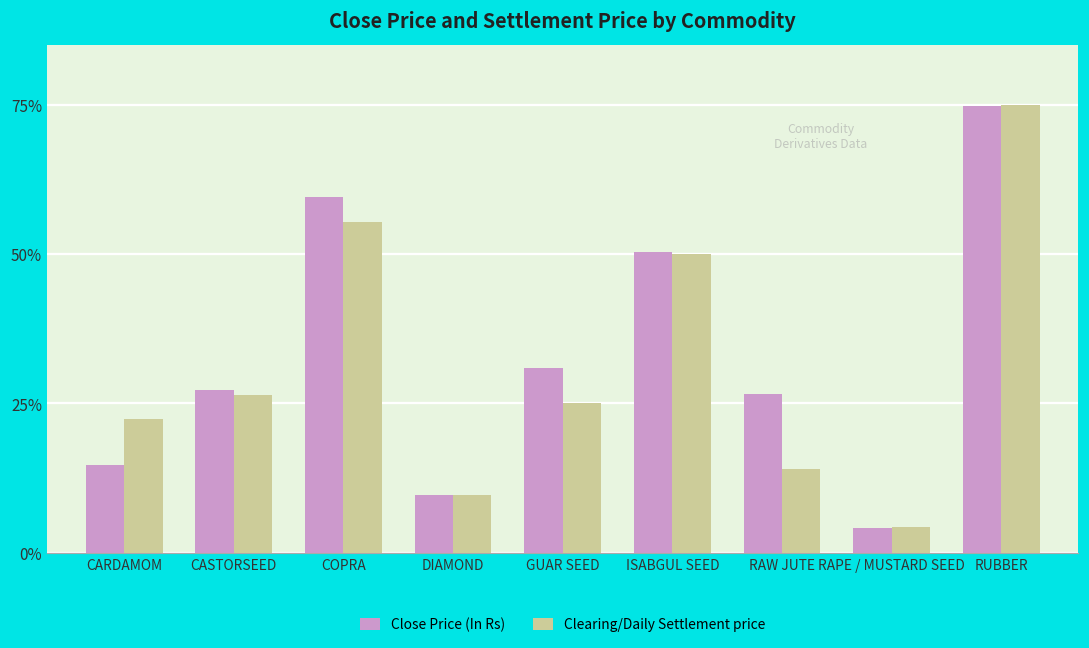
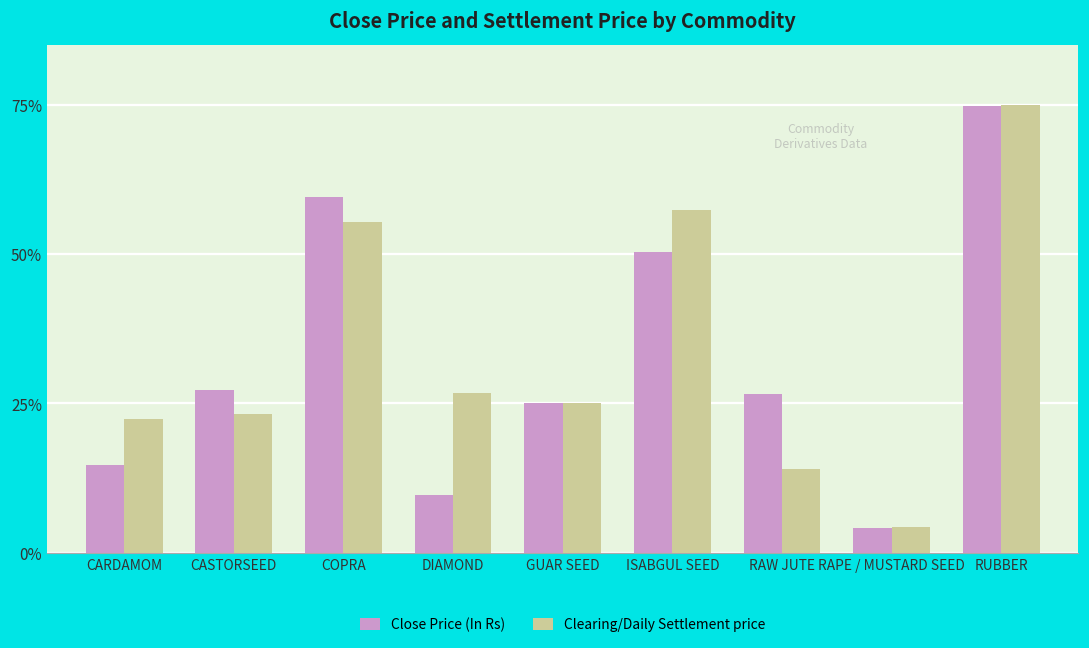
  {
    "Close Price (In Rs)": {
      "CARDAMOM": "15%",
      "CASTORSEED": "27%",
      "COPRA": "60%",
      "DIAMOND": "10%",
-     "GUAR SEED": "31%",
+     "GUAR SEED": "25%",
      "ISABGUL SEED": "50%",
      "RAW JUTE": "26%",
      "RAPE / MUSTARD SEED": "4%",
      "RUBBER": "75%"
    },
    "Clearing/Daily Settlement price": {
      "CARDAMOM": "22%",
-     "CASTORSEED": "26%",
+     "CASTORSEED": "23%",
      "COPRA": "55%",
-     "DIAMOND": "10%",
+     "DIAMOND": "27%",
      "GUAR SEED": "25%",
-     "ISABGUL SEED": "50%",
+     "ISABGUL SEED": "57%",
      "RAW JUTE": "14%",
      "RAPE / MUSTARD SEED": "4%",
      "RUBBER": "75%"
    }
  }
